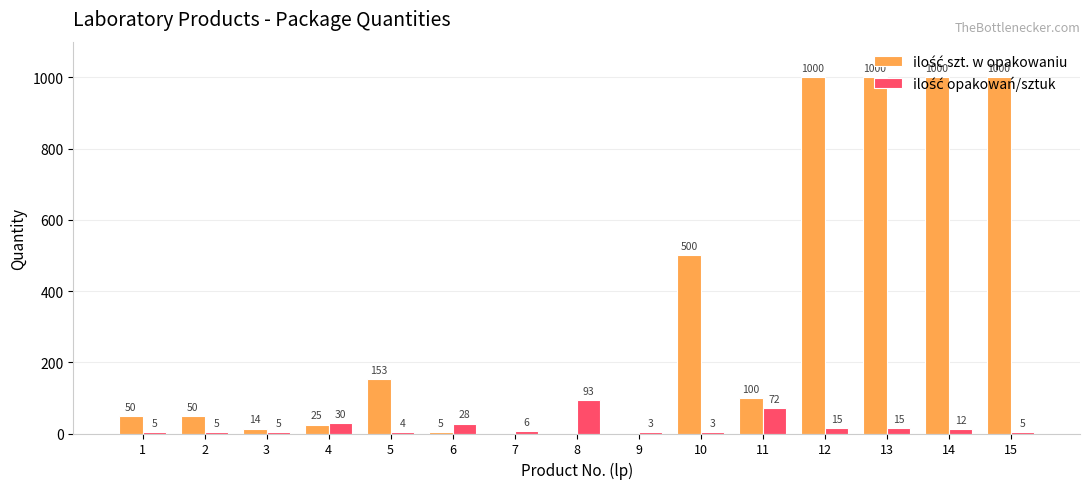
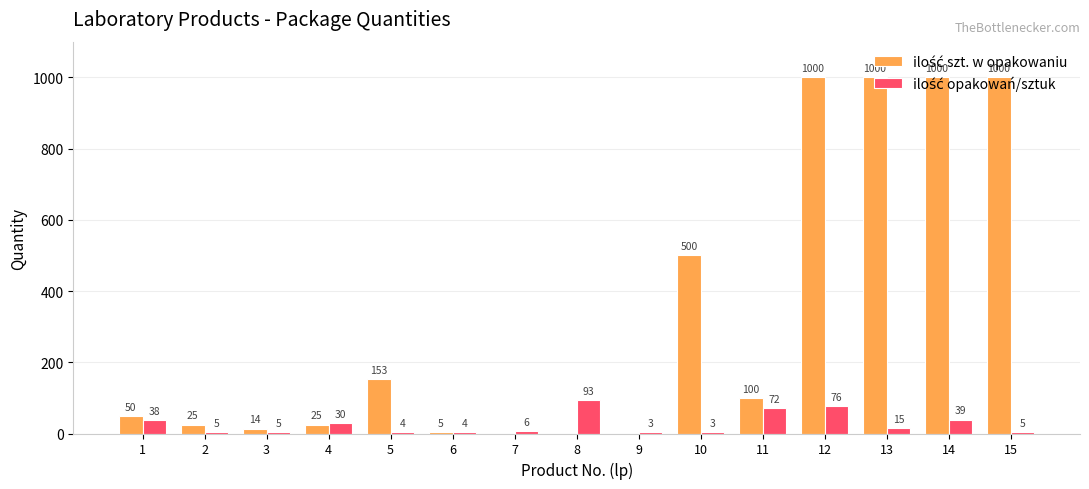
  {
    "ilość szt. w opakowaniu": {
      "1": 50,
-     "2": 50,
+     "2": 25,
      "3": 14,
      "4": 25,
      "5": 153,
      "6": 5,
      "10": 500,
      "11": 100,
      "12": 1000,
      "13": 1000,
      "14": 1000,
      "15": 1000
    },
    "ilość opakowań/sztuk": {
-     "1": 5,
+     "1": 38,
      "2": 5,
      "3": 5,
      "4": 30,
      "5": 4,
-     "6": 28,
+     "6": 4,
      "7": 6,
      "8": 93,
      "9": 3,
      "10": 3,
      "11": 72,
-     "12": 15,
+     "12": 76,
      "13": 15,
-     "14": 12,
+     "14": 39,
      "15": 5
    }
  }
